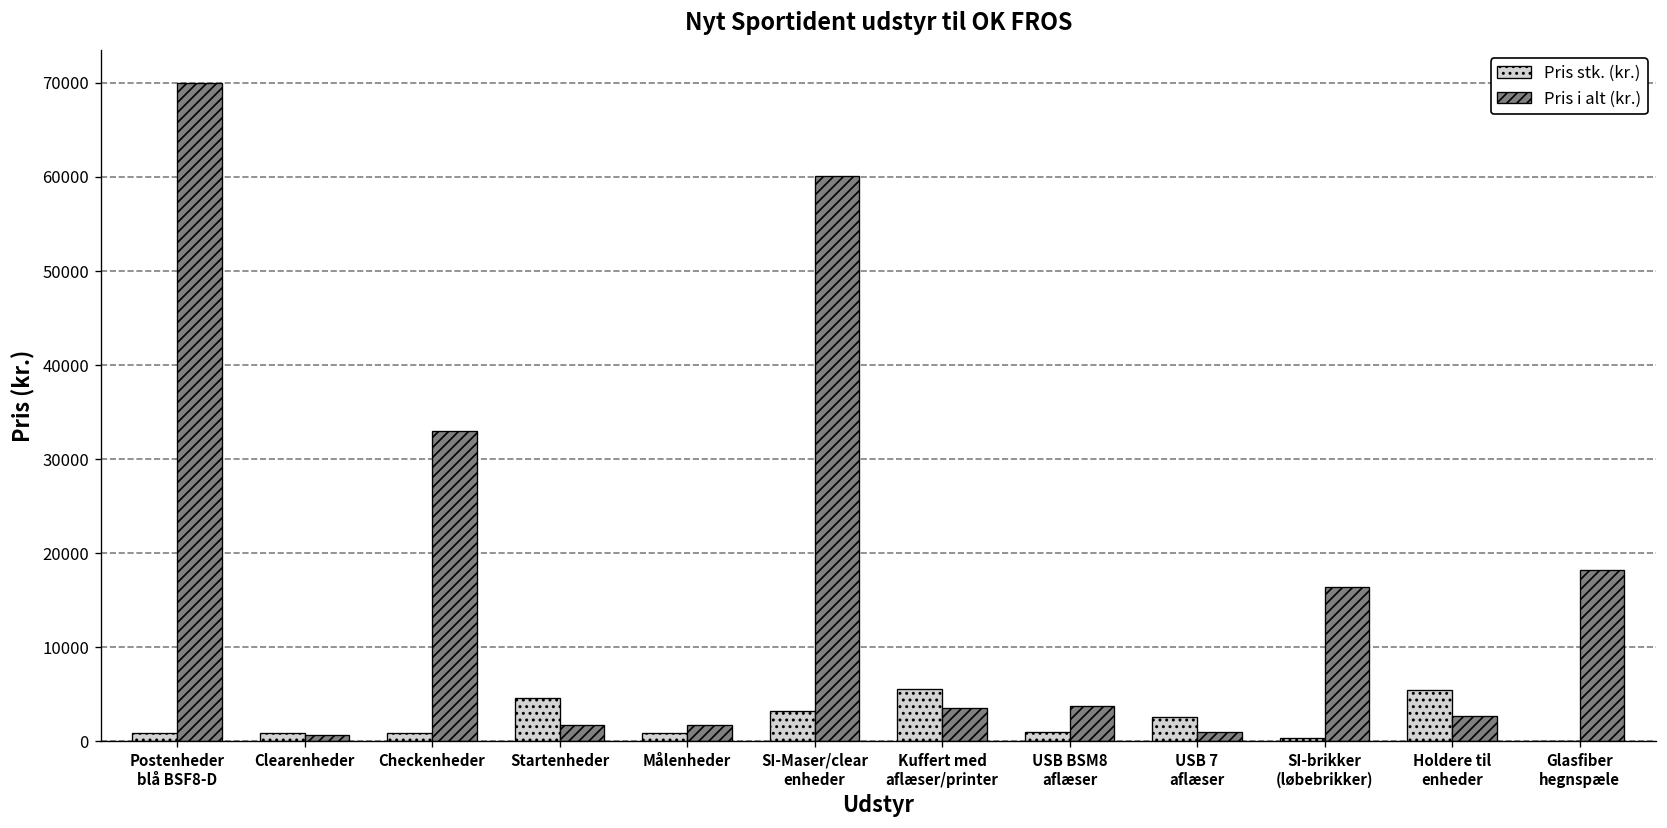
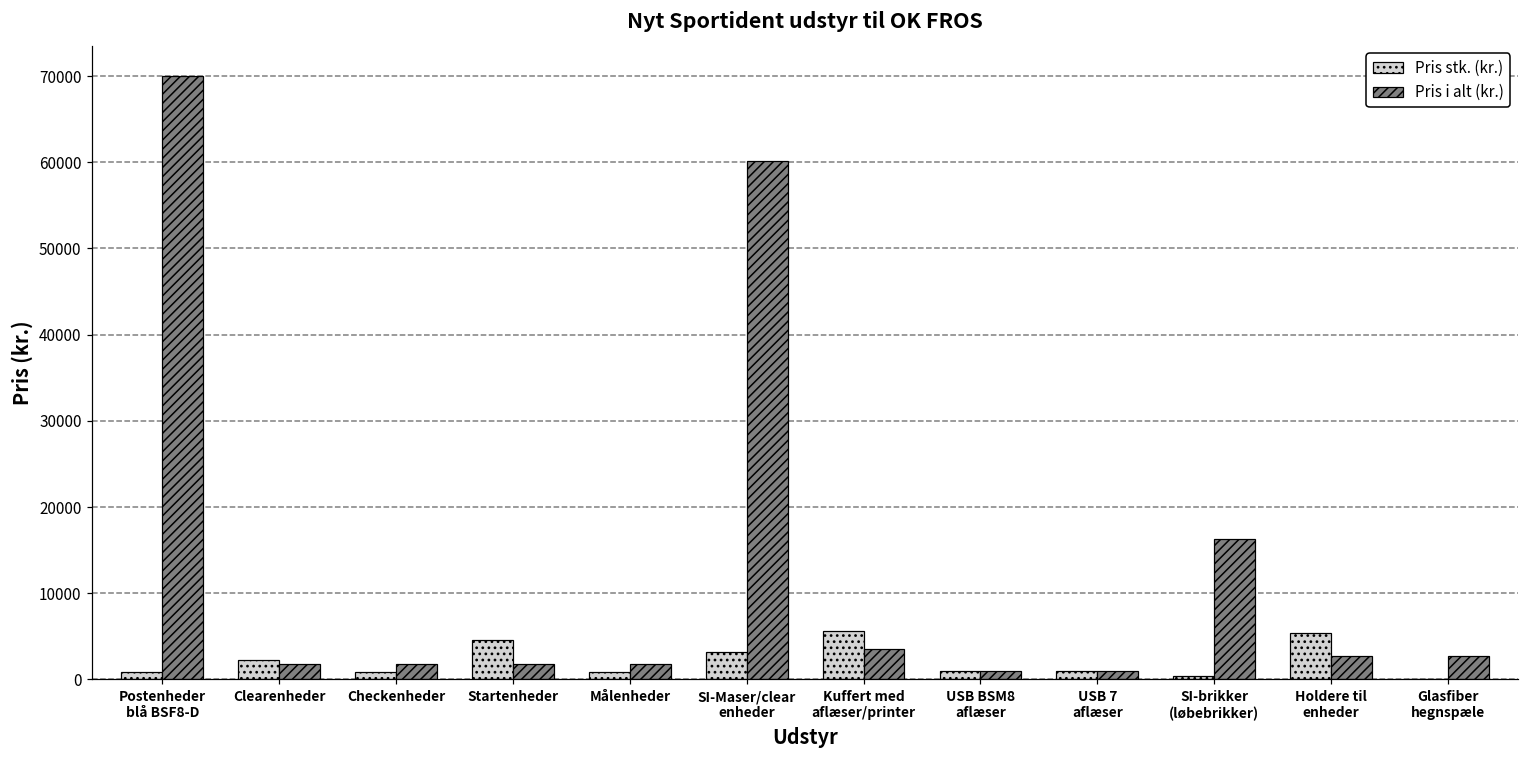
  {
    "Pris stk. (kr.)": {
      "Postenheder blå BSF8-D": 1000,
-     "Clearenheder": 1000,
+     "Clearenheder": 2000,
      "Checkenheder": 1000,
      "Startenheder": 5000,
      "Målenheder": 1000,
      "SI-Maser/clear enheder": 3000,
      "Kuffert med aflæser/printer": 6000,
      "USB BSM8 aflæser": 1000,
-     "USB 7 aflæser": 3000,
+     "USB 7 aflæser": 1000,
      "SI-brikker (løbebrikker)": 0,
      "Holdere til enheder": 5000
    },
    "Pris i alt (kr.)": {
      "Postenheder blå BSF8-D": 70000,
-     "Clearenheder": 1000,
-     "Checkenheder": 33000,
+     "Clearenheder": 2000,
+     "Checkenheder": 2000,
      "Startenheder": 2000,
      "Målenheder": 2000,
      "SI-Maser/clear enheder": 60000,
      "Kuffert med aflæser/printer": 4000,
-     "USB BSM8 aflæser": 4000,
+     "USB BSM8 aflæser": 1000,
      "USB 7 aflæser": 1000,
      "SI-brikker (løbebrikker)": 16000,
      "Holdere til enheder": 3000,
-     "Glasfiber hegnspæle": 18000
+     "Glasfiber hegnspæle": 3000
    }
  }
